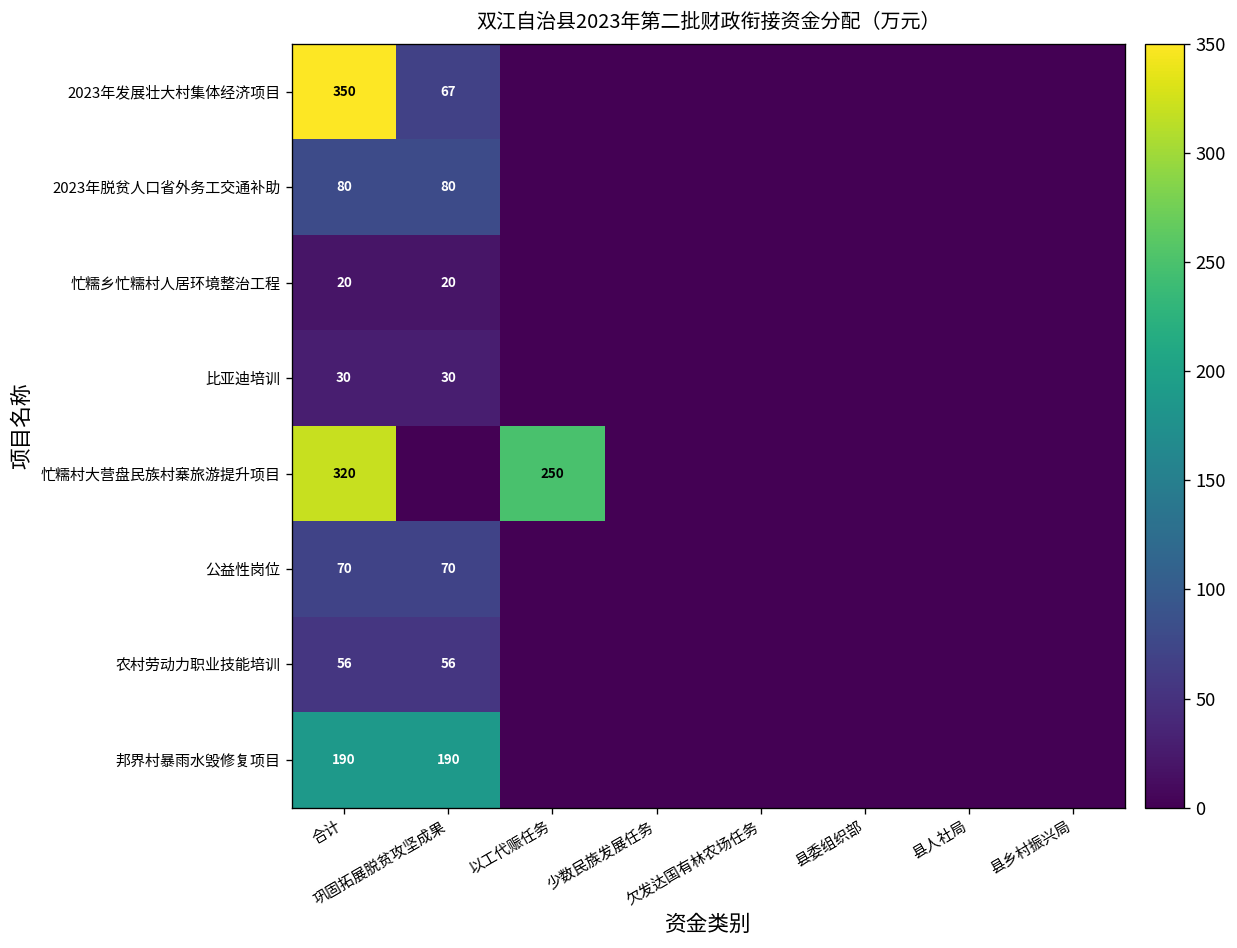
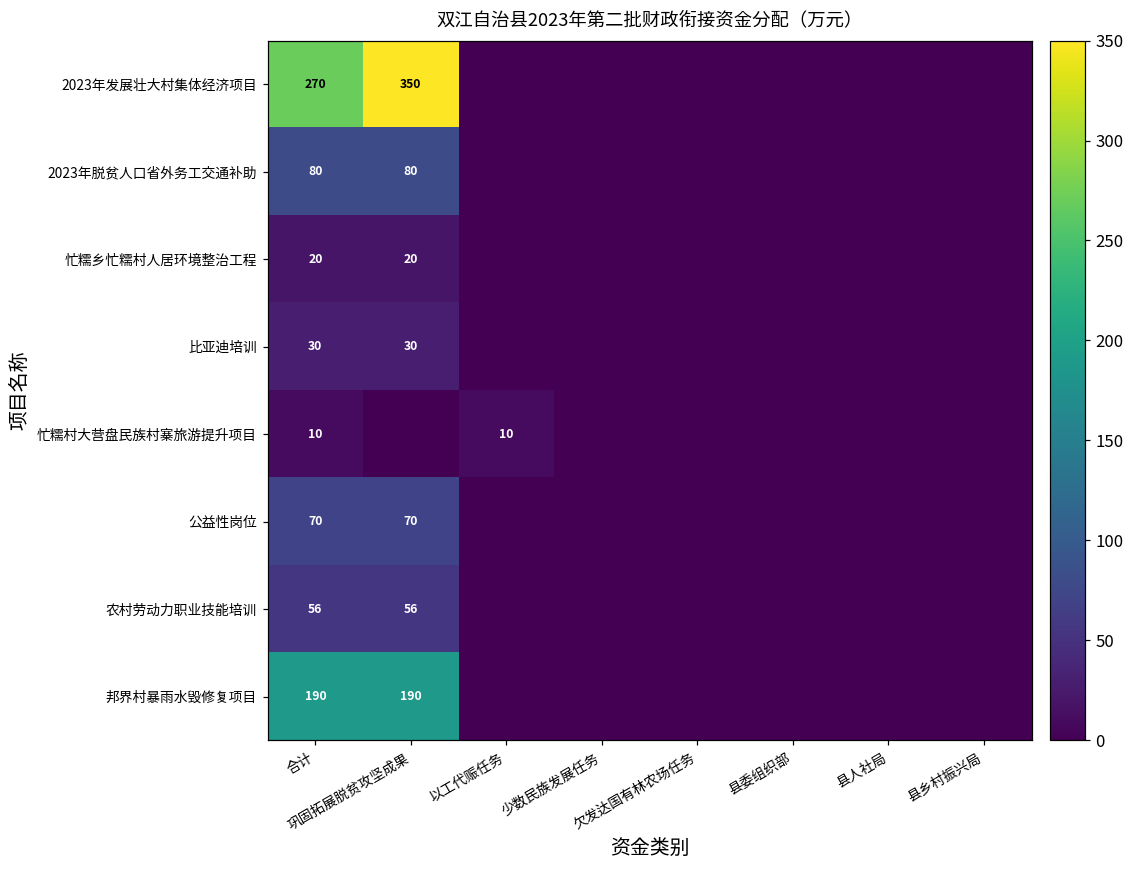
  {
    "2023年发展壮大村集体经济项目": {
-     "合计": 350,
-     "巩固拓展脱贫攻坚成果": 67
+     "合计": 270,
+     "巩固拓展脱贫攻坚成果": 350
    },
    "2023年脱贫人口省外务工交通补助": {
      "合计": 80,
      "巩固拓展脱贫攻坚成果": 80
    },
    "忙糯乡忙糯村人居环境整治工程": {
      "合计": 20,
      "巩固拓展脱贫攻坚成果": 20
    },
    "比亚迪培训": {
      "合计": 30,
      "巩固拓展脱贫攻坚成果": 30
    },
    "忙糯村大营盘民族村寨旅游提升项目": {
-     "合计": 320,
-     "以工代赈任务": 250
+     "合计": 10,
+     "以工代赈任务": 10
    },
    "公益性岗位": {
      "合计": 70,
      "巩固拓展脱贫攻坚成果": 70
    },
    "农村劳动力职业技能培训": {
      "合计": 56,
      "巩固拓展脱贫攻坚成果": 56
    },
    "邦界村暴雨水毁修复项目": {
      "合计": 190,
      "巩固拓展脱贫攻坚成果": 190
    }
  }
